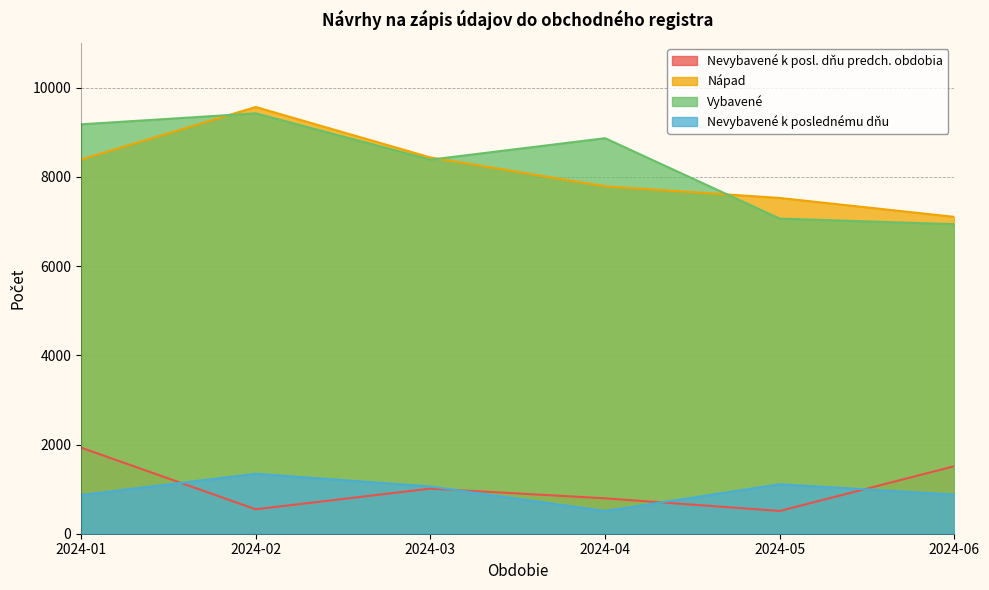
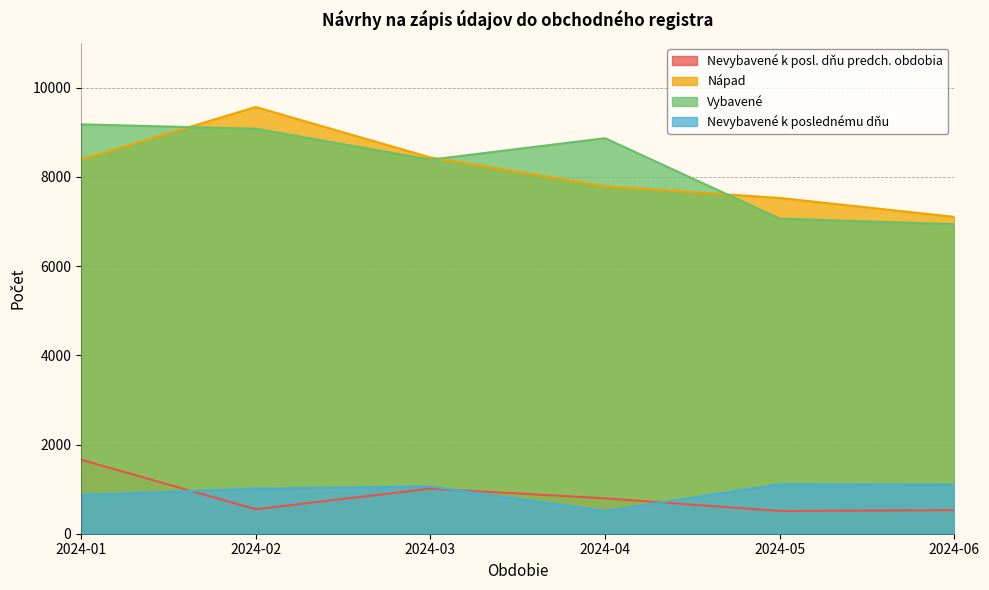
  {
    "Nevybavené k posl. dňu predch. obdobia": {
-     "2024-01": 1900,
+     "2024-01": 1700,
      "2024-02": 500,
      "2024-04": 800,
      "2024-05": 500,
-     "2024-06": 1500
+     "2024-06": 500
    },
    "Nápad": {
      "2024-01": 8400,
      "2024-02": 9600,
      "2024-04": 7800,
      "2024-05": 7500,
      "2024-06": 7100
    },
    "Vybavené": {
      "2024-01": 9200,
-     "2024-02": 9400,
+     "2024-02": 9100,
      "2024-04": 8900,
      "2024-05": 7100,
      "2024-06": 6900
    },
    "Nevybavené k poslednému dňu": {
      "2024-01": 900,
-     "2024-02": 1300,
+     "2024-02": 1000,
      "2024-04": 500,
      "2024-05": 1100,
-     "2024-06": 900
+     "2024-06": 1100
    }
  }
